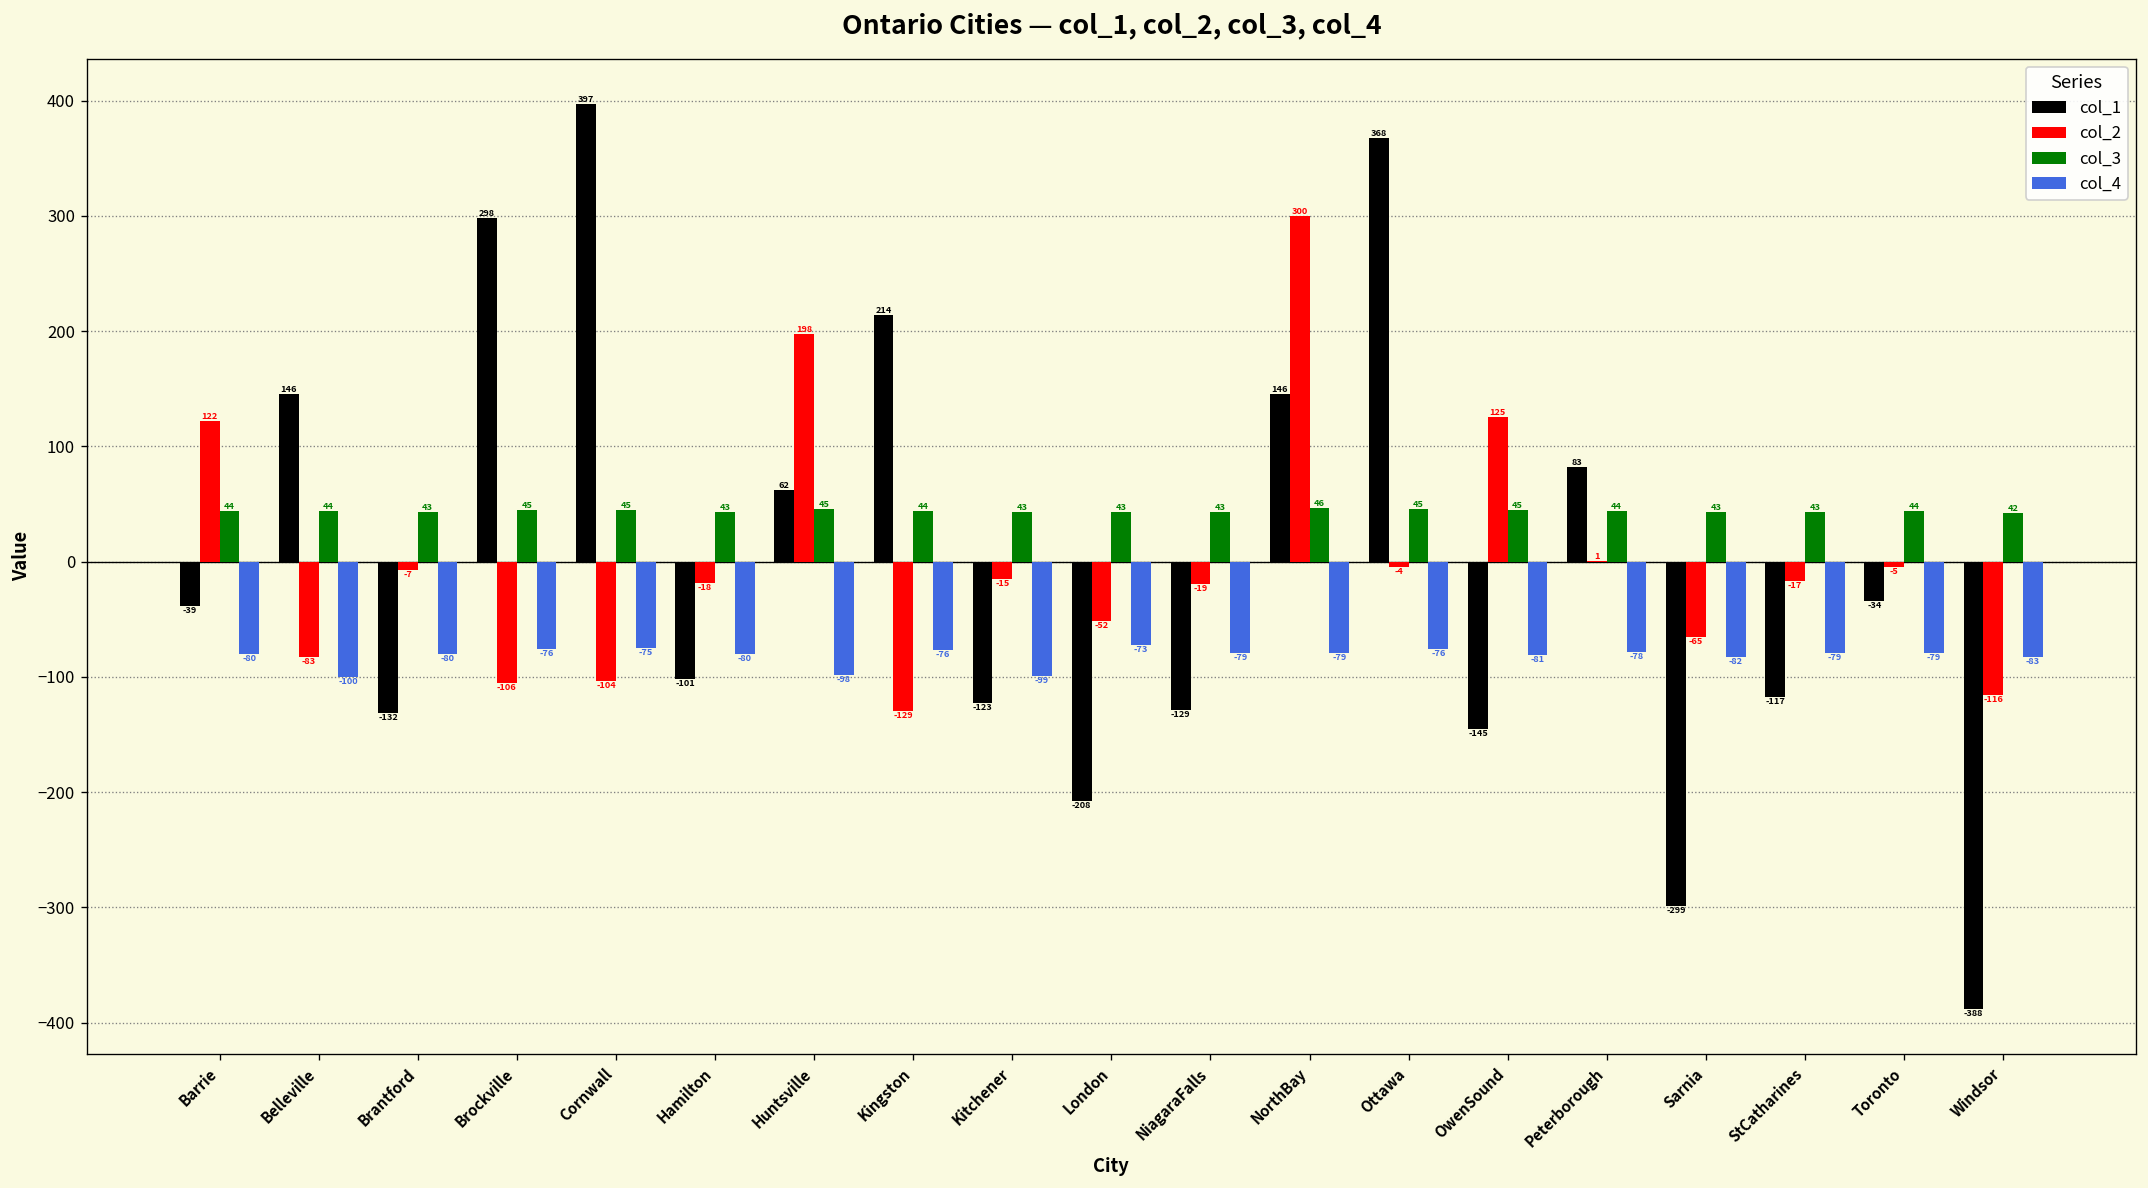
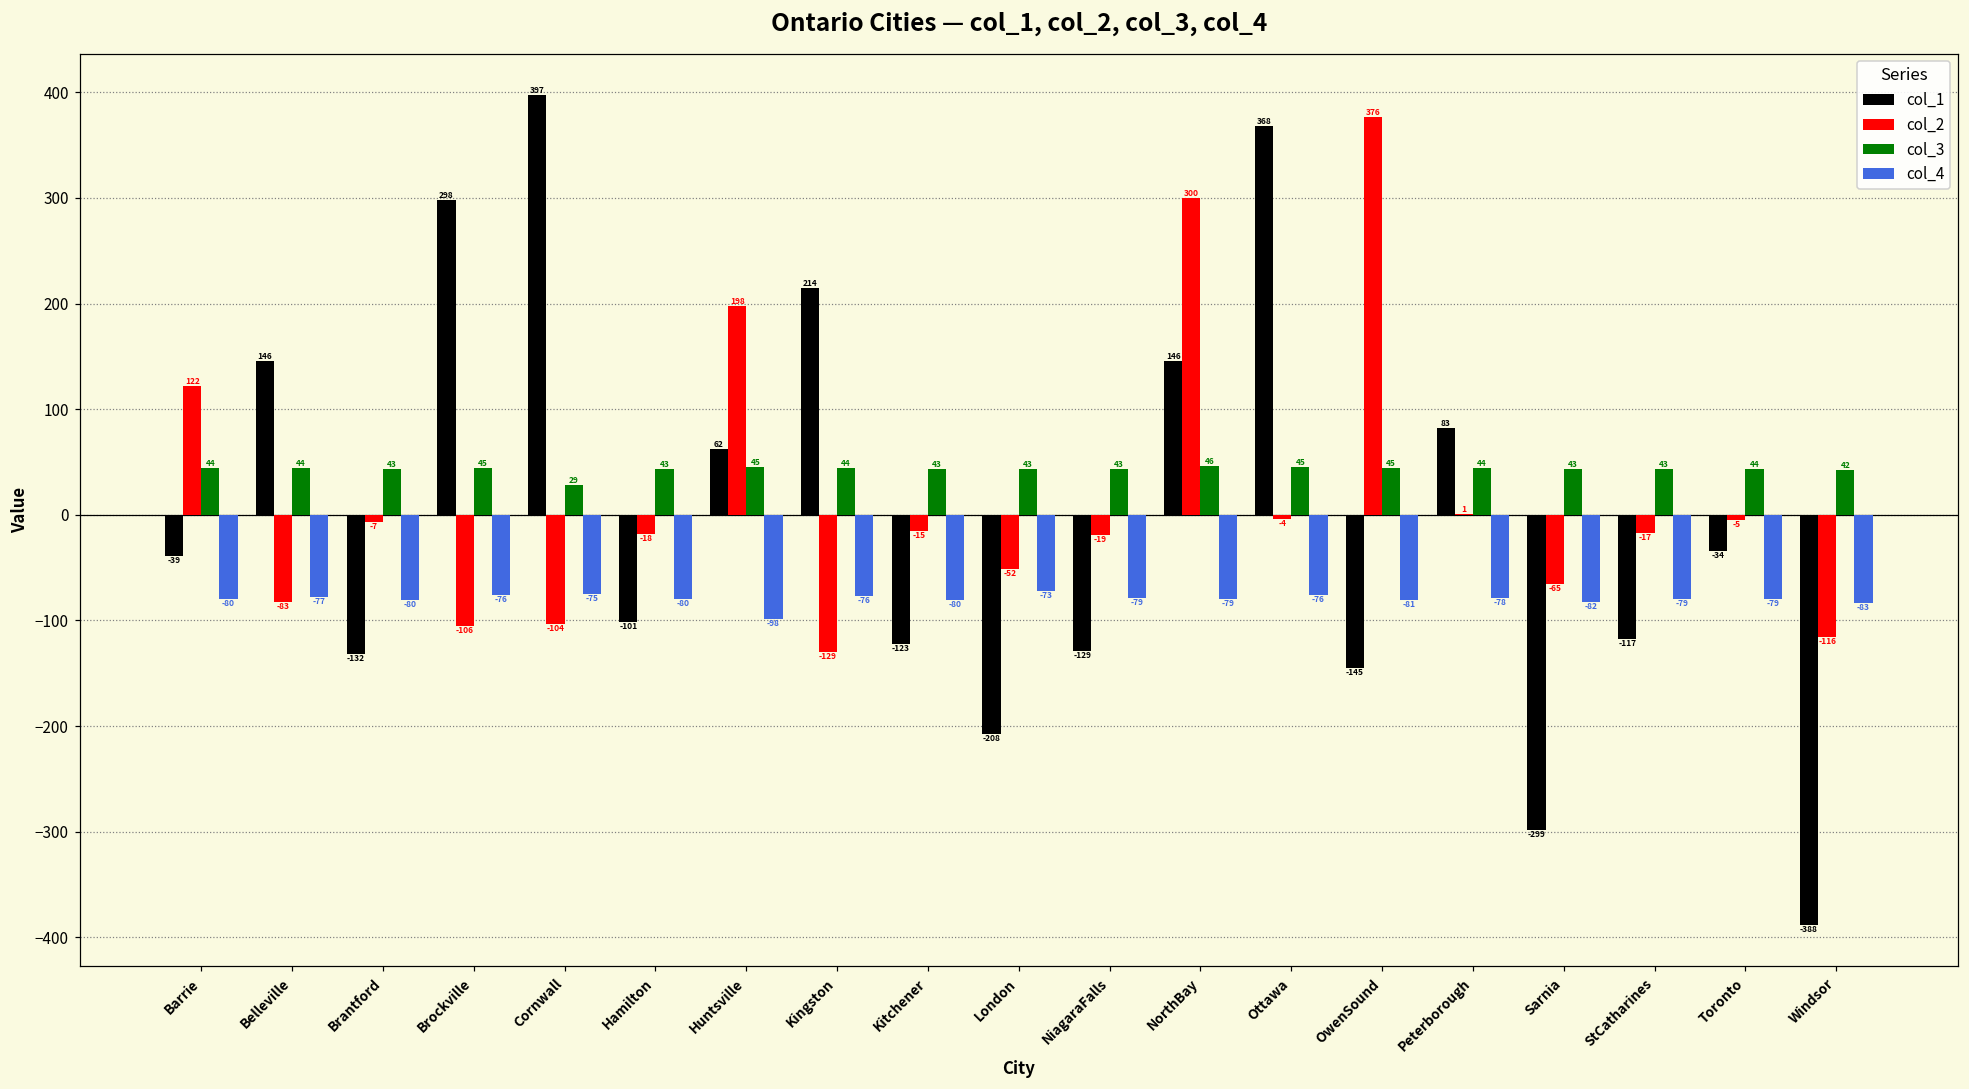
  {
    "col_1": {
      "Barrie": -39,
      "Belleville": 146,
      "Brantford": -132,
      "Brockville": 298,
      "Cornwall": 397,
      "Hamilton": -101,
      "Huntsville": 62,
      "Kingston": 214,
      "Kitchener": -123,
      "London": -208,
      "NiagaraFalls": -129,
      "NorthBay": 146,
      "Ottawa": 368,
      "OwenSound": -145,
      "Peterborough": 83,
      "Sarnia": -299,
      "StCatharines": -117,
      "Toronto": -34,
      "Windsor": -388
    },
    "col_2": {
      "Barrie": 122,
      "Belleville": -83,
      "Brantford": -7,
      "Brockville": -106,
      "Cornwall": -104,
      "Hamilton": -18,
      "Huntsville": 198,
      "Kingston": -129,
      "Kitchener": -15,
      "London": -52,
      "NiagaraFalls": -19,
      "NorthBay": 300,
      "Ottawa": -4,
-     "OwenSound": 125,
+     "OwenSound": 376,
      "Peterborough": 1,
      "Sarnia": -65,
      "StCatharines": -17,
      "Toronto": -5,
      "Windsor": -116
    },
    "col_3": {
      "Barrie": 44,
      "Belleville": 44,
      "Brantford": 43,
      "Brockville": 45,
-     "Cornwall": 45,
+     "Cornwall": 29,
      "Hamilton": 43,
      "Huntsville": 45,
      "Kingston": 44,
      "Kitchener": 43,
      "London": 43,
      "NiagaraFalls": 43,
      "NorthBay": 46,
      "Ottawa": 45,
      "OwenSound": 45,
      "Peterborough": 44,
      "Sarnia": 43,
      "StCatharines": 43,
      "Toronto": 44,
      "Windsor": 42
    },
    "col_4": {
      "Barrie": -80,
-     "Belleville": -100,
+     "Belleville": -77,
      "Brantford": -80,
      "Brockville": -76,
      "Cornwall": -75,
      "Hamilton": -80,
      "Huntsville": -98,
      "Kingston": -76,
-     "Kitchener": -99,
+     "Kitchener": -80,
      "London": -73,
      "NiagaraFalls": -79,
      "NorthBay": -79,
      "Ottawa": -76,
      "OwenSound": -81,
      "Peterborough": -78,
      "Sarnia": -82,
      "StCatharines": -79,
      "Toronto": -79,
      "Windsor": -83
    }
  }
